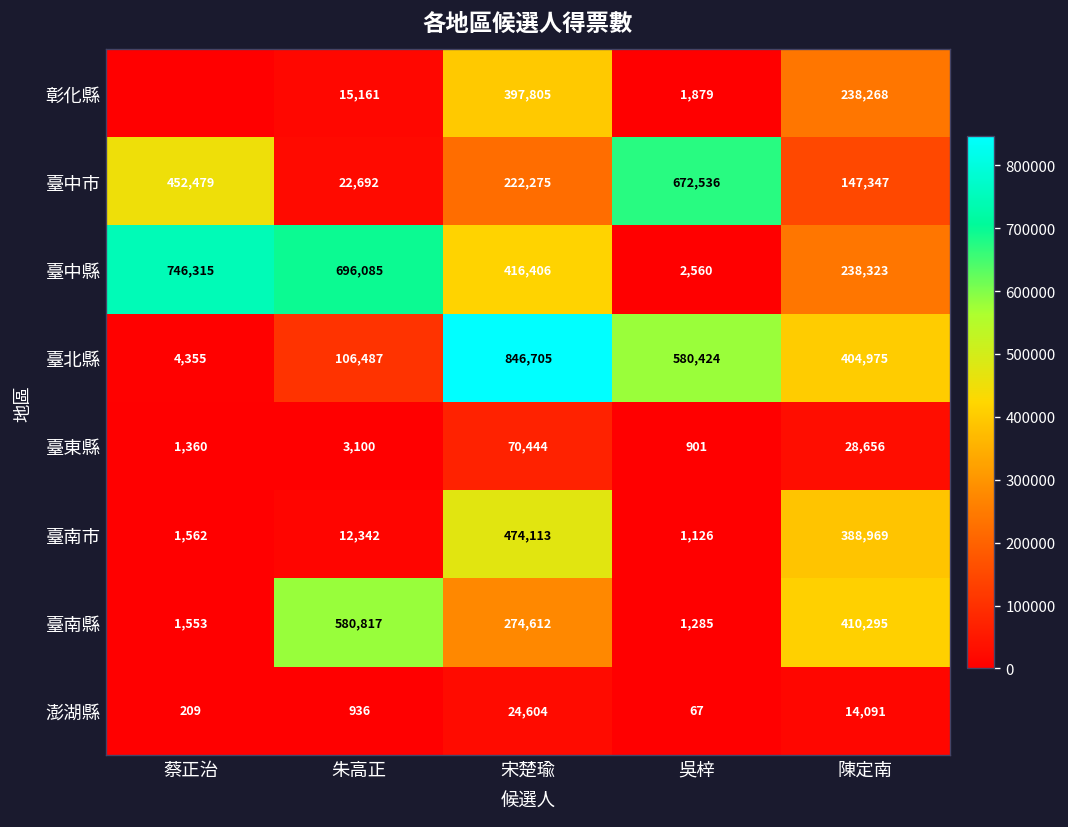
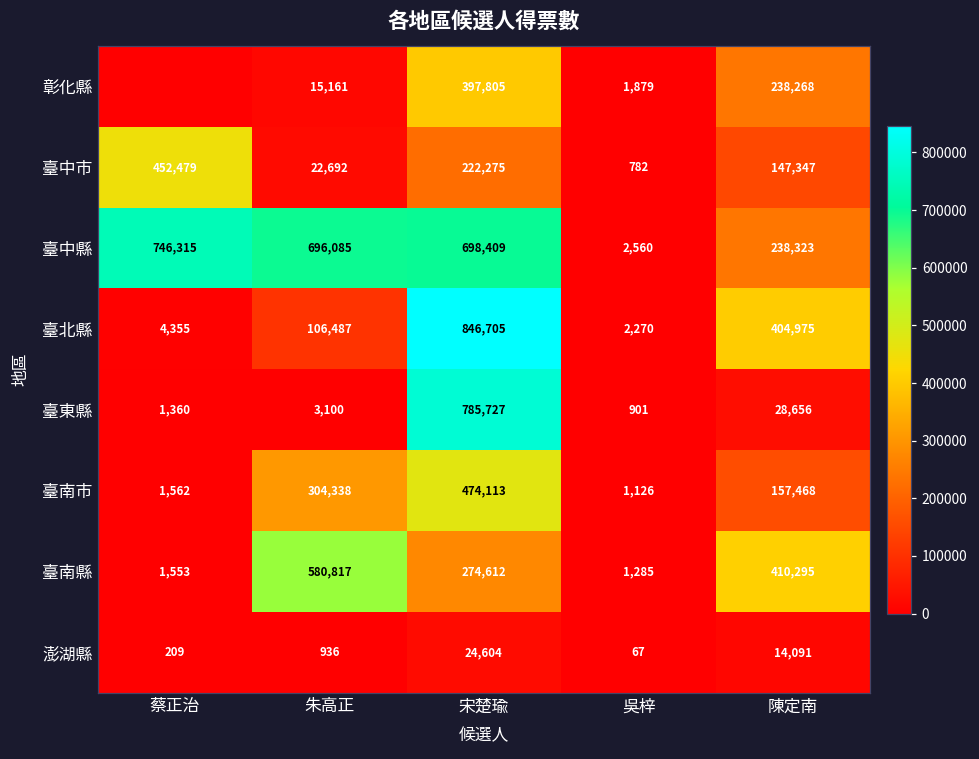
  {
    "彰化縣": {
      "朱高正": "15,161",
      "宋楚瑜": "397,805",
      "吳梓": "1,879",
      "陳定南": "238,268"
    },
    "臺中市": {
      "蔡正治": "452,479",
      "朱高正": "22,692",
      "宋楚瑜": "222,275",
-     "吳梓": "672,536",
+     "吳梓": "782",
      "陳定南": "147,347"
    },
    "臺中縣": {
      "蔡正治": "746,315",
      "朱高正": "696,085",
-     "宋楚瑜": "416,406",
+     "宋楚瑜": "698,409",
      "吳梓": "2,560",
      "陳定南": "238,323"
    },
    "臺北縣": {
      "蔡正治": "4,355",
      "朱高正": "106,487",
      "宋楚瑜": "846,705",
-     "吳梓": "580,424",
+     "吳梓": "2,270",
      "陳定南": "404,975"
    },
    "臺東縣": {
      "蔡正治": "1,360",
      "朱高正": "3,100",
-     "宋楚瑜": "70,444",
+     "宋楚瑜": "785,727",
      "吳梓": "901",
      "陳定南": "28,656"
    },
    "臺南市": {
      "蔡正治": "1,562",
-     "朱高正": "12,342",
+     "朱高正": "304,338",
      "宋楚瑜": "474,113",
      "吳梓": "1,126",
-     "陳定南": "388,969"
+     "陳定南": "157,468"
    },
    "臺南縣": {
      "蔡正治": "1,553",
      "朱高正": "580,817",
      "宋楚瑜": "274,612",
      "吳梓": "1,285",
      "陳定南": "410,295"
    },
    "澎湖縣": {
      "蔡正治": "209",
      "朱高正": "936",
      "宋楚瑜": "24,604",
      "吳梓": "67",
      "陳定南": "14,091"
    }
  }
